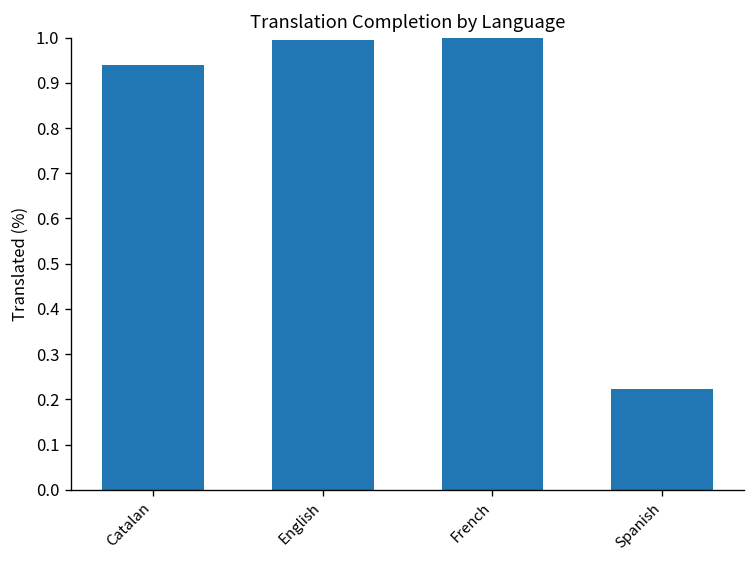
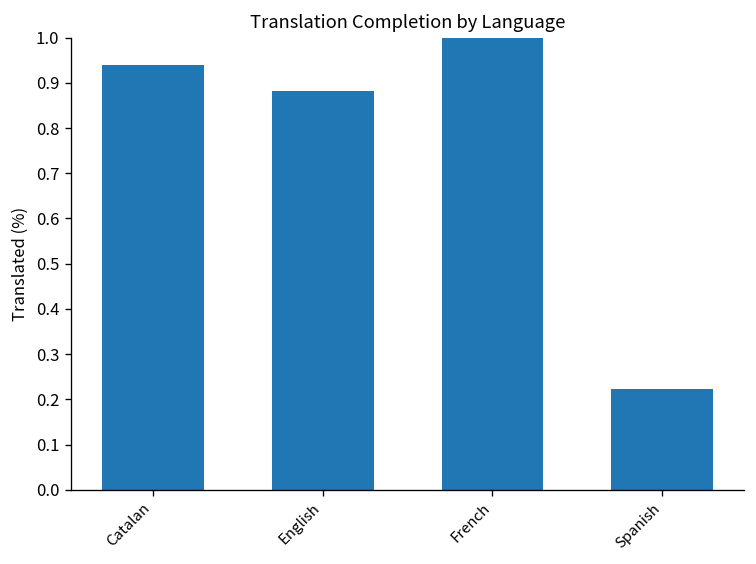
  {
    "Catalan": 0.94,
-   "English": 0.99,
+   "English": 0.88,
    "French": 1.00,
    "Spanish": 0.22
  }
